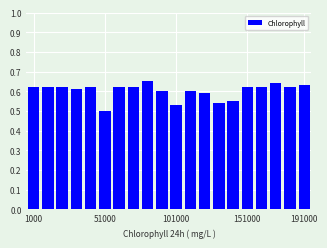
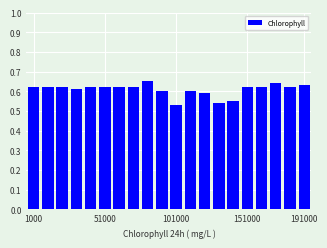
  {
    "1000": 0.62,
-   "51000": 0.50,
+   "51000": 0.62,
    "101000": 0.53,
    "151000": 0.62,
    "191000": 0.63
  }
